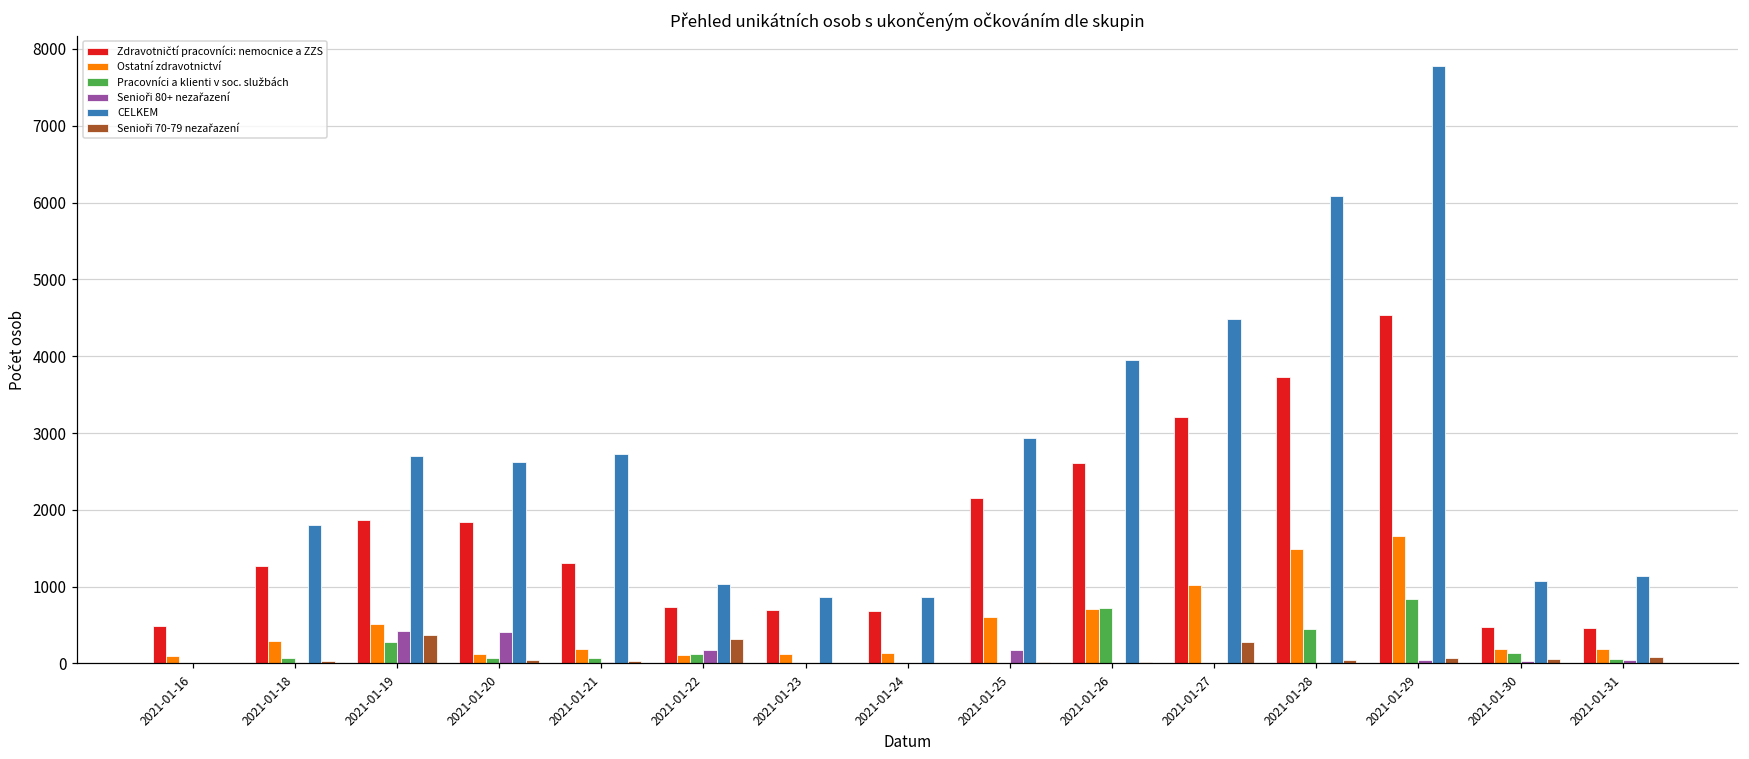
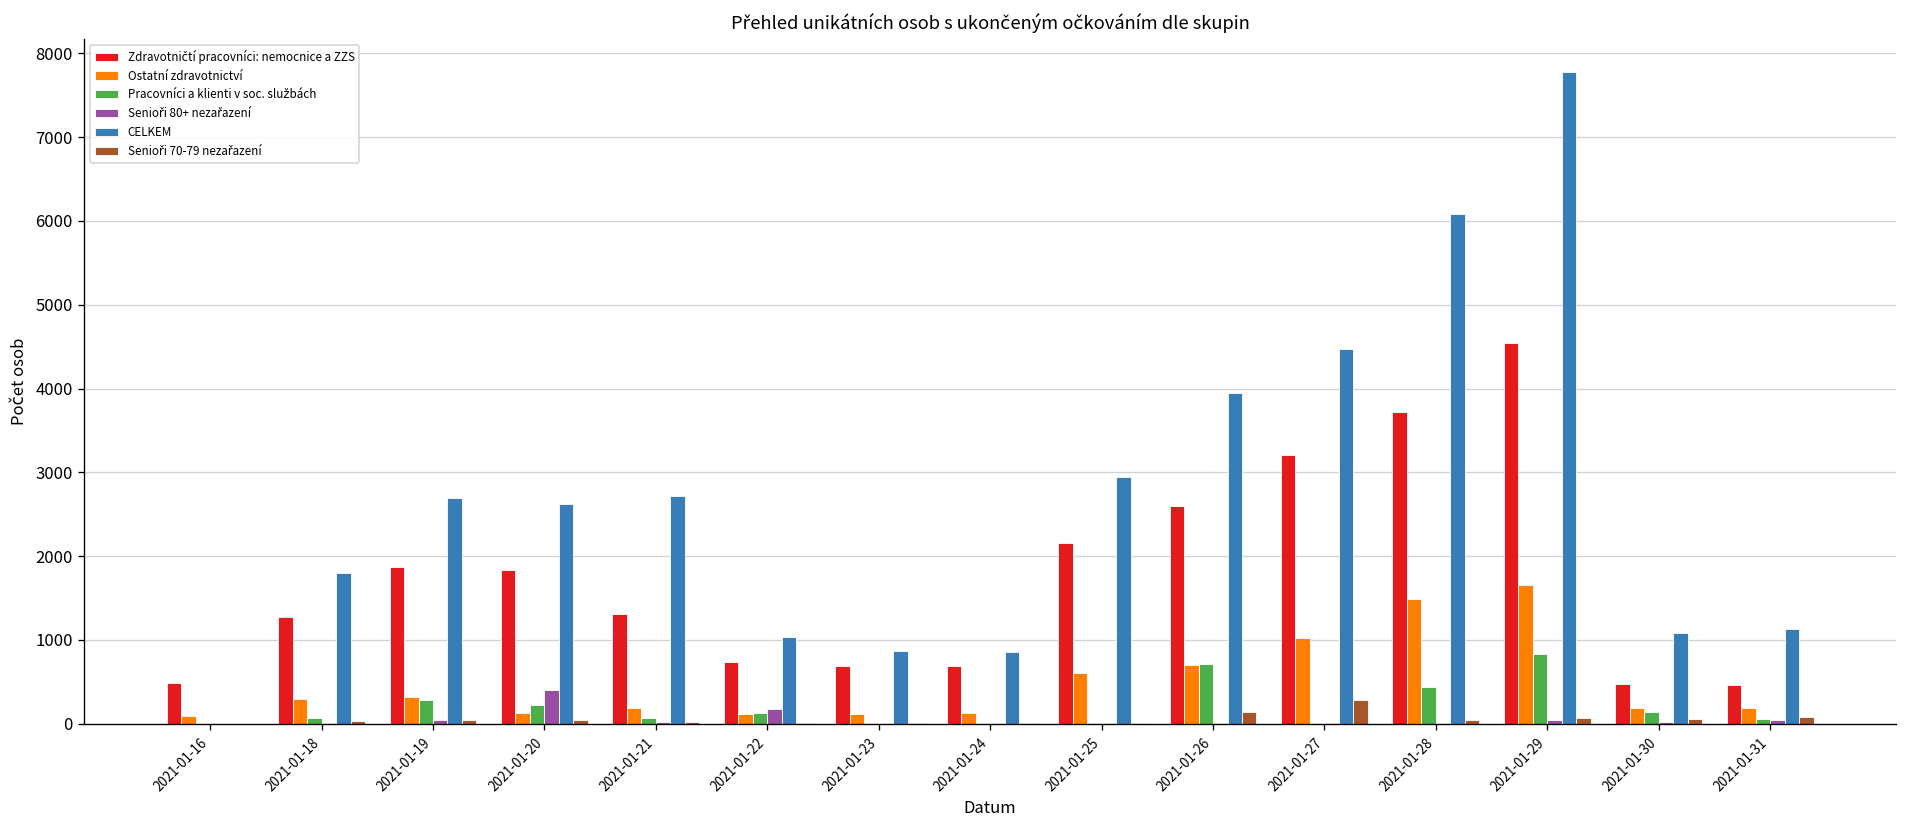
  {
    "Zdravotničtí pracovníci: nemocnice a ZZS": {
      "2021-01-16": 500,
      "2021-01-18": 1300,
      "2021-01-19": 1900,
      "2021-01-20": 1800,
      "2021-01-21": 1300,
      "2021-01-22": 700,
      "2021-01-23": 700,
      "2021-01-24": 700,
      "2021-01-25": 2200,
      "2021-01-26": 2600,
      "2021-01-27": 3200,
      "2021-01-28": 3700,
      "2021-01-29": 4500,
      "2021-01-30": 500,
      "2021-01-31": 500
    },
    "Ostatní zdravotnictví": {
      "2021-01-16": 100,
      "2021-01-18": 300,
-     "2021-01-19": 500,
+     "2021-01-19": 300,
      "2021-01-20": 100,
      "2021-01-21": 200,
      "2021-01-22": 100,
      "2021-01-23": 100,
      "2021-01-24": 100,
      "2021-01-25": 600,
      "2021-01-26": 700,
      "2021-01-27": 1000,
      "2021-01-28": 1500,
      "2021-01-29": 1700,
      "2021-01-30": 200,
      "2021-01-31": 200
    },
    "Pracovníci a klienti v soc. službách": {
      "2021-01-16": 0,
      "2021-01-18": 100,
      "2021-01-19": 300,
-     "2021-01-20": 100,
+     "2021-01-20": 200,
      "2021-01-21": 100,
      "2021-01-22": 100,
      "2021-01-24": 0,
      "2021-01-26": 700,
      "2021-01-28": 400,
      "2021-01-29": 800,
      "2021-01-30": 100,
      "2021-01-31": 100
    },
    "Senioři 80+ nezařazení": {
      "2021-01-16": 0,
-     "2021-01-19": 400,
+     "2021-01-19": 0,
      "2021-01-20": 400,
      "2021-01-22": 200,
      "2021-01-24": 0,
-     "2021-01-25": 200,
+     "2021-01-25": 0,
      "2021-01-29": 0,
      "2021-01-31": 0
    },
    "CELKEM": {
      "2021-01-18": 1800,
      "2021-01-19": 2700,
      "2021-01-20": 2600,
      "2021-01-21": 2700,
      "2021-01-22": 1000,
      "2021-01-23": 900,
      "2021-01-24": 900,
      "2021-01-25": 2900,
      "2021-01-26": 3900,
      "2021-01-27": 4500,
      "2021-01-28": 6100,
      "2021-01-29": 7800,
      "2021-01-30": 1100,
      "2021-01-31": 1100
    },
    "Senioři 70-79 nezařazení": {
      "2021-01-16": 0,
-     "2021-01-19": 400,
+     "2021-01-19": 0,
      "2021-01-20": 0,
-     "2021-01-22": 300,
-     "2021-01-26": 0,
+     "2021-01-22": 0,
+     "2021-01-26": 100,
      "2021-01-27": 300,
      "2021-01-28": 0,
      "2021-01-29": 100,
      "2021-01-30": 100,
      "2021-01-31": 100
    }
  }
